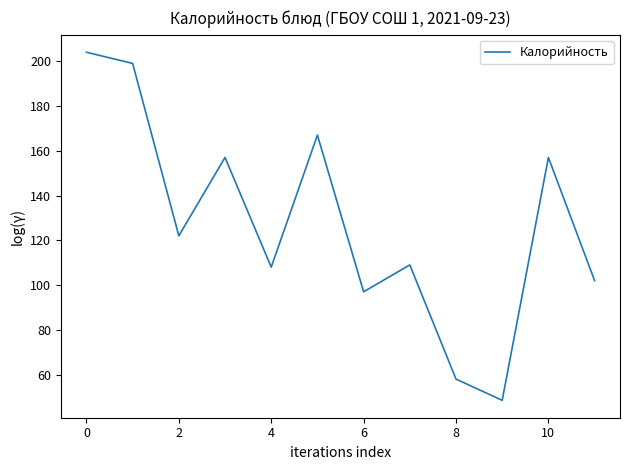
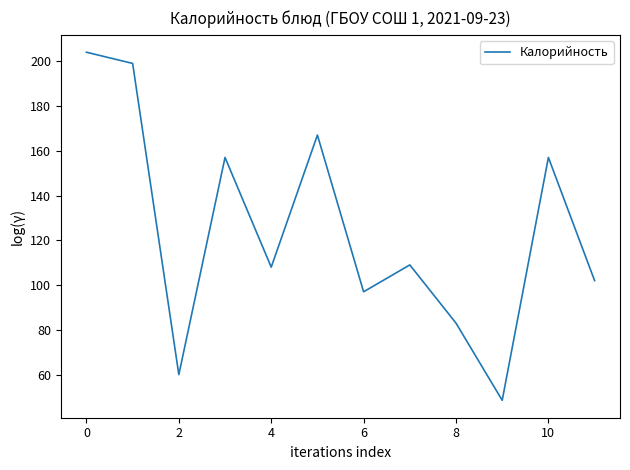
  {
    "0": 204,
-   "2": 122,
+   "2": 60,
    "4": 108,
    "6": 97,
-   "8": 58,
+   "8": 83,
    "10": 157
  }
